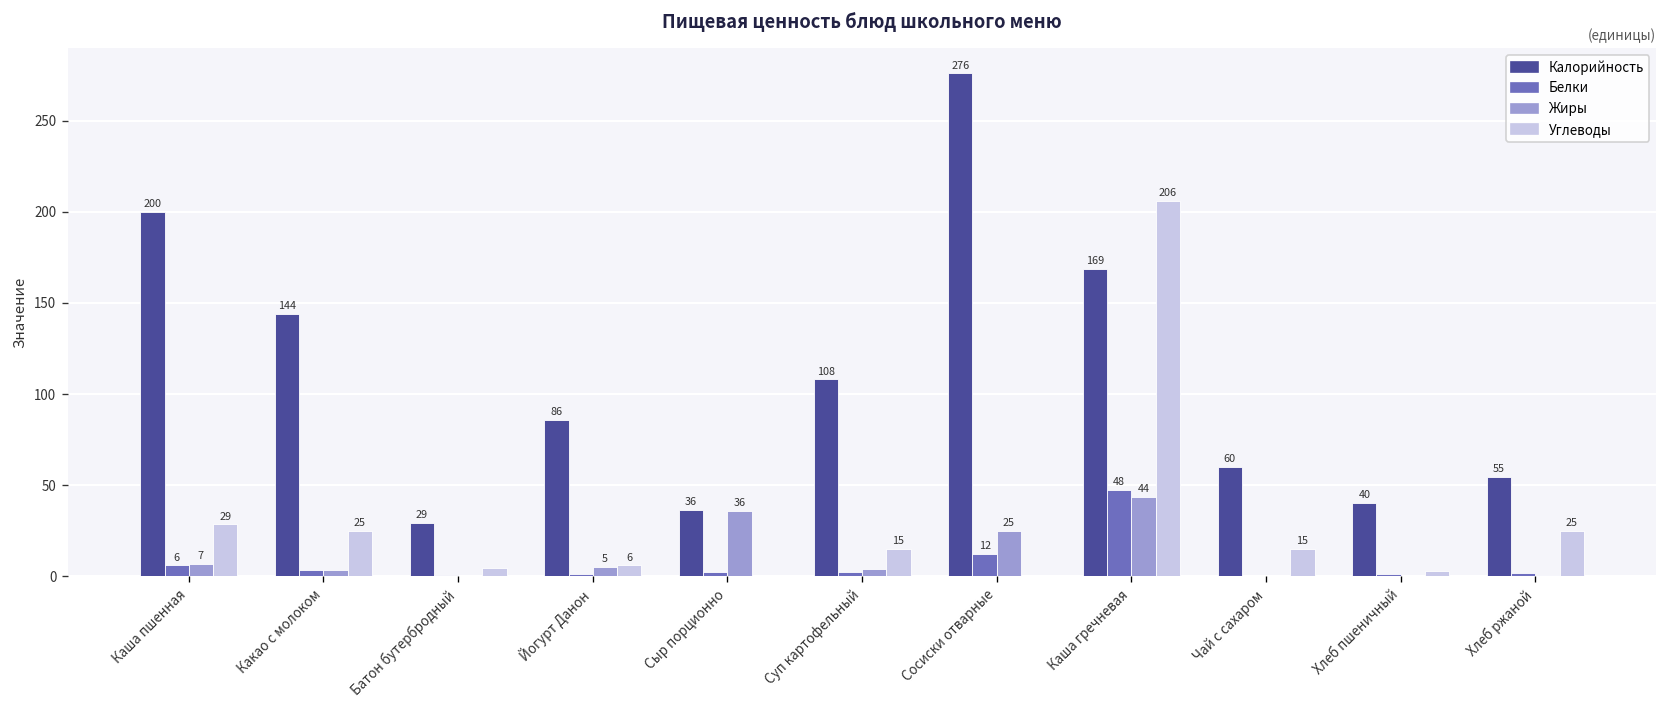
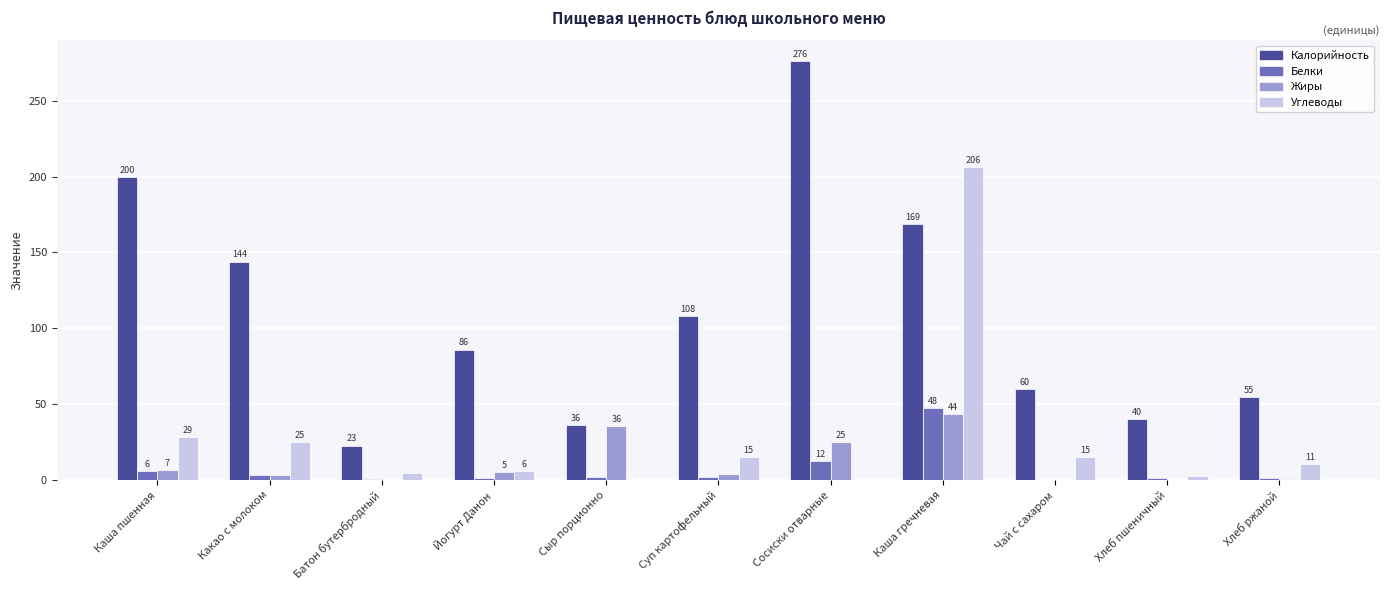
  {
    "Калорийность": {
      "Каша пшенная": 200,
      "Какао с молоком": 144,
-     "Батон бутербродный": 29,
+     "Батон бутербродный": 23,
      "Йогурт Данон": 86,
      "Сыр порционно": 36,
      "Суп картофельный": 108,
      "Сосиски отварные": 276,
      "Каша гречневая": 169,
      "Чай с сахаром": 60,
      "Хлеб пшеничный": 40,
      "Хлеб ржаной": 55
    },
    "Белки": {
      "Каша пшенная": 6,
      "Сосиски отварные": 12,
      "Каша гречневая": 48
    },
    "Жиры": {
      "Каша пшенная": 7,
      "Йогурт Данон": 5,
      "Сыр порционно": 36,
      "Сосиски отварные": 25,
      "Каша гречневая": 44
    },
    "Углеводы": {
      "Каша пшенная": 29,
      "Какао с молоком": 25,
      "Йогурт Данон": 6,
      "Суп картофельный": 15,
      "Каша гречневая": 206,
      "Чай с сахаром": 15,
-     "Хлеб ржаной": 25
+     "Хлеб ржаной": 11
    }
  }
